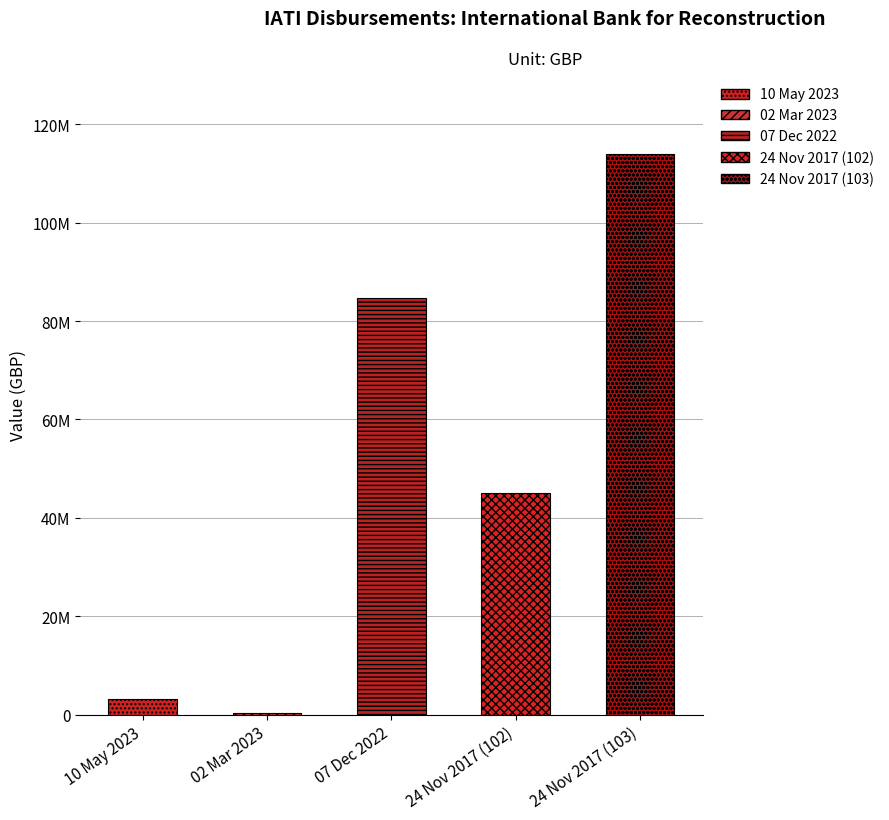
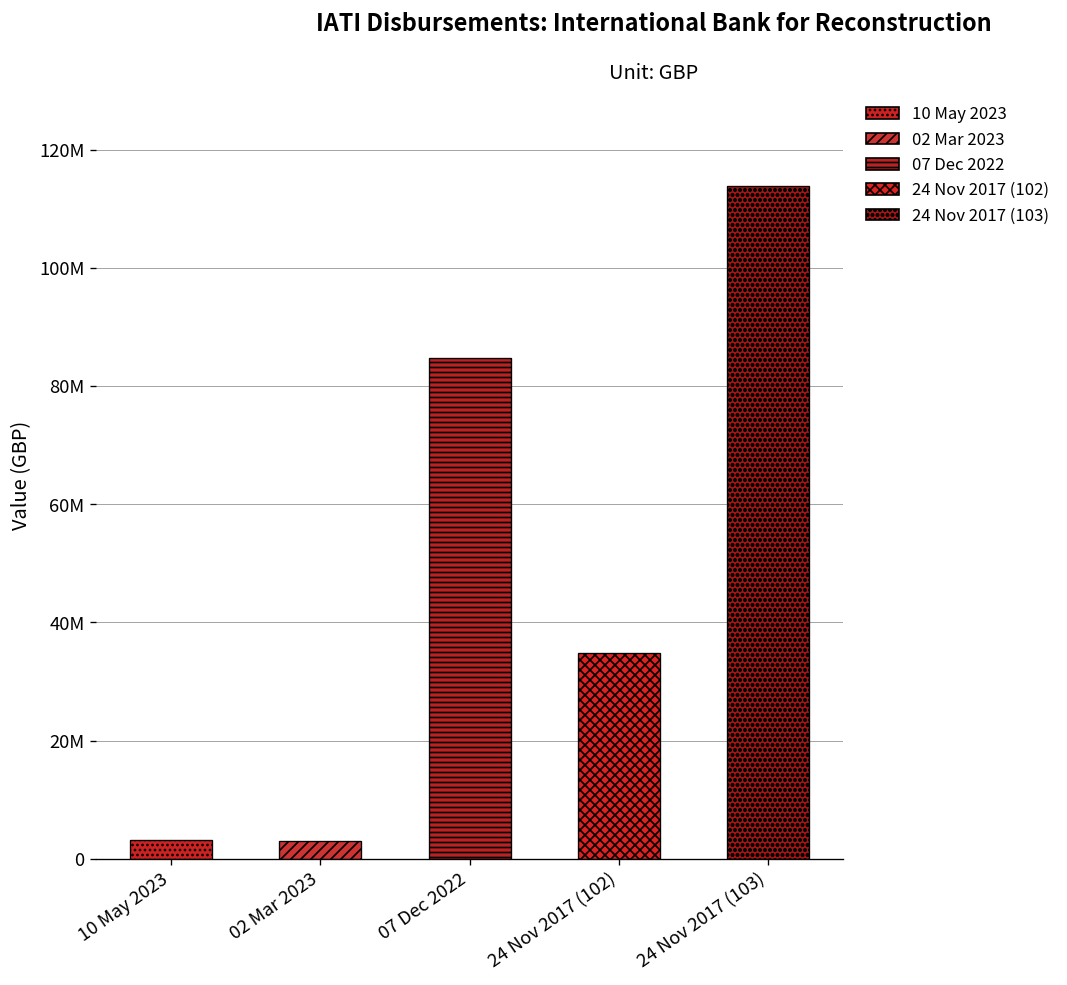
  {
    "10 May 2023": 3000000,
-   "02 Mar 2023": 0,
+   "02 Mar 2023": 3000000,
    "07 Dec 2022": 85000000,
-   "24 Nov 2017 (102)": 45000000,
+   "24 Nov 2017 (102)": 35000000,
    "24 Nov 2017 (103)": 114000000
  }
